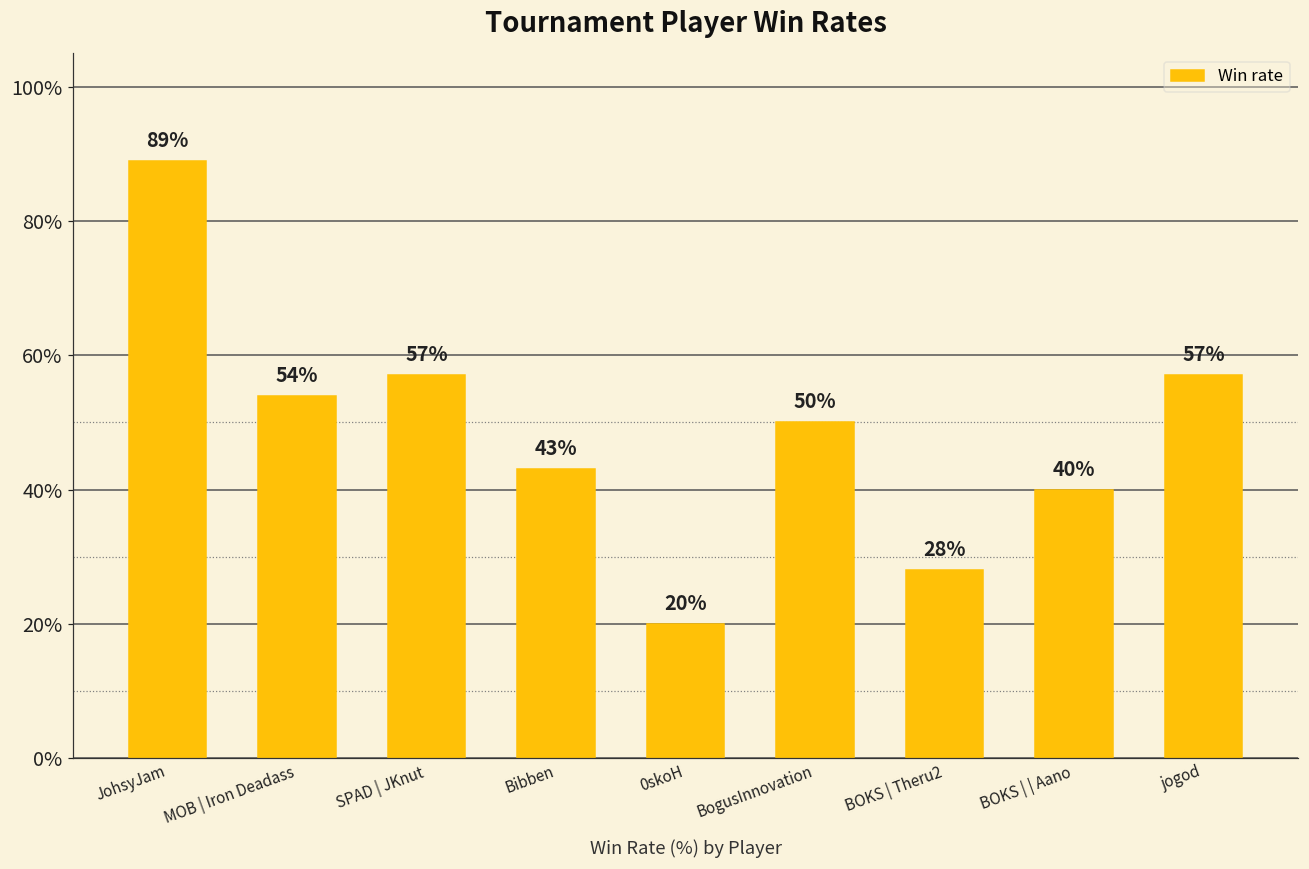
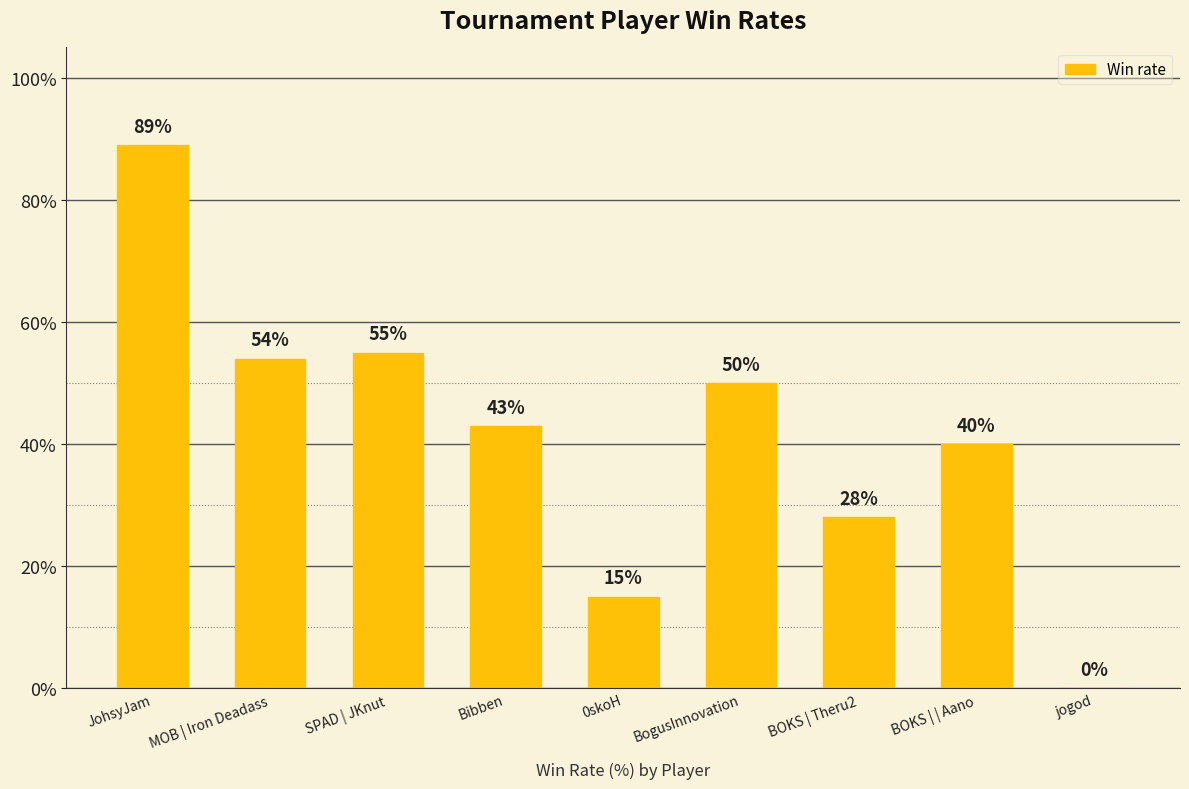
  {
    "JohsyJam": "89%",
    "MOB | Iron Deadass": "54%",
-   "SPAD | JKnut": "57%",
+   "SPAD | JKnut": "55%",
    "Bibben": "43%",
-   "0skoH": "20%",
+   "0skoH": "15%",
    "BogusInnovation": "50%",
    "BOKS | Theru2": "28%",
    "BOKS | | Aano": "40%",
-   "jogod": "57%"
+   "jogod": "0%"
  }
